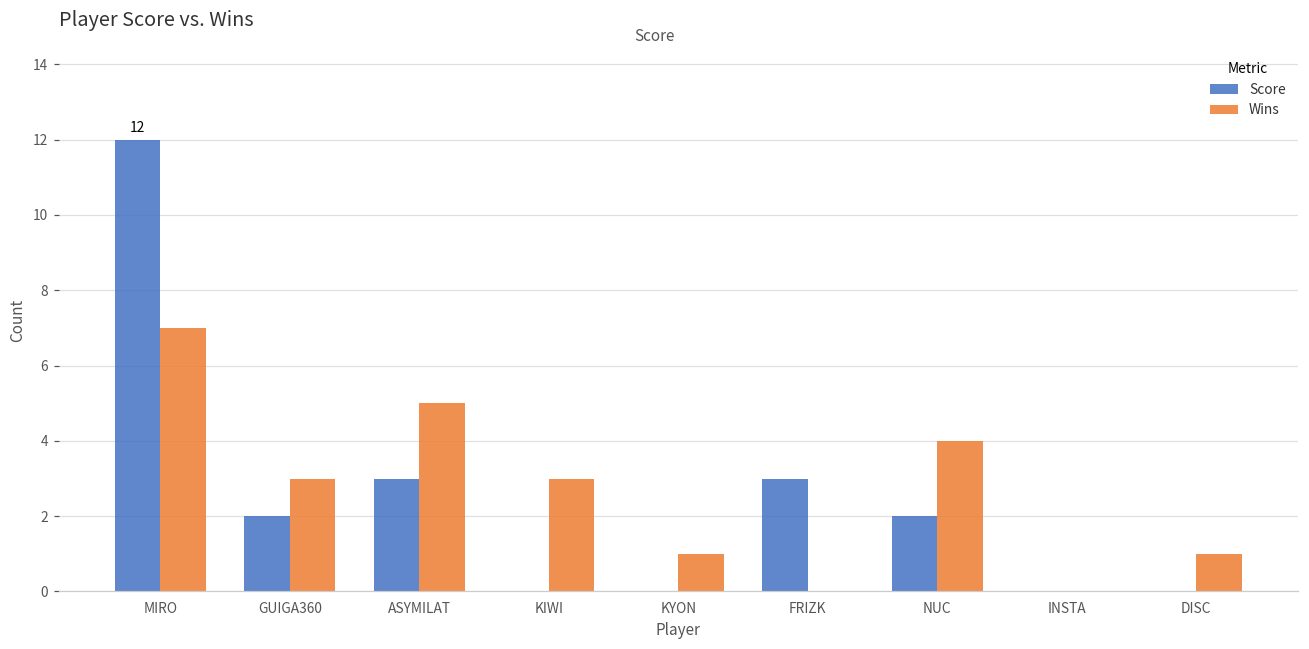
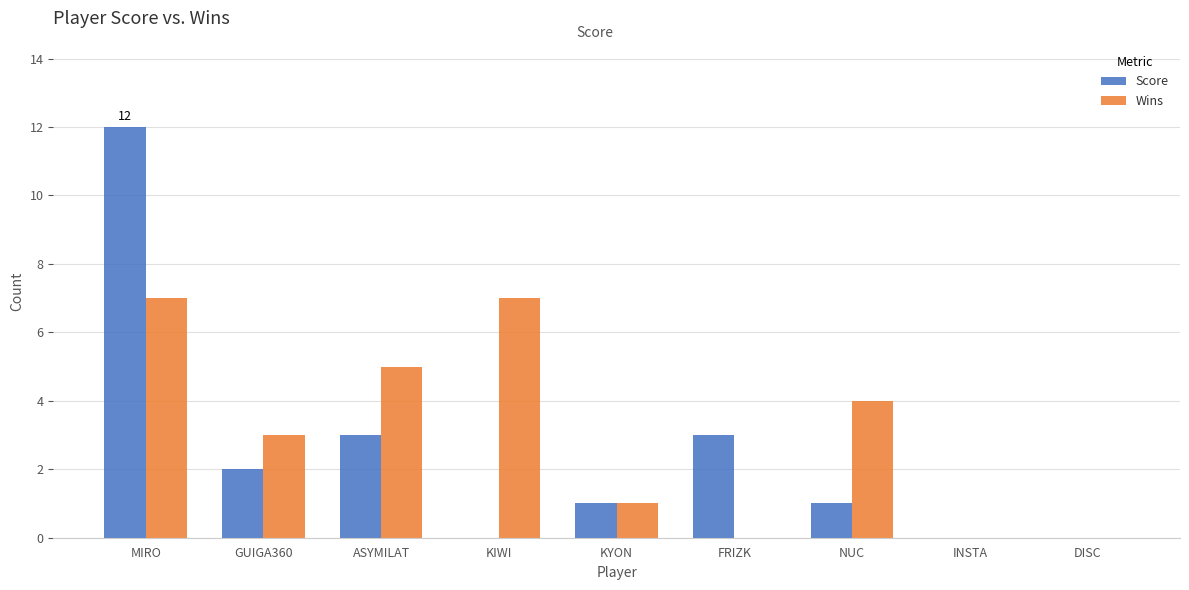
  {
    "Score": {
      "GUIGA360": 2,
      "ASYMILAT": 3,
      "KIWI": 0,
-     "KYON": 0,
+     "KYON": 1,
      "FRIZK": 3,
-     "NUC": 2,
+     "NUC": 1,
      "INSTA": 0,
      "DISC": 0
    },
    "Wins": {
      "MIRO": 7,
      "GUIGA360": 3,
      "ASYMILAT": 5,
-     "KIWI": 3,
+     "KIWI": 7,
      "KYON": 1,
      "FRIZK": 0,
      "NUC": 4,
      "INSTA": 0,
-     "DISC": 1
+     "DISC": 0
    }
  }
